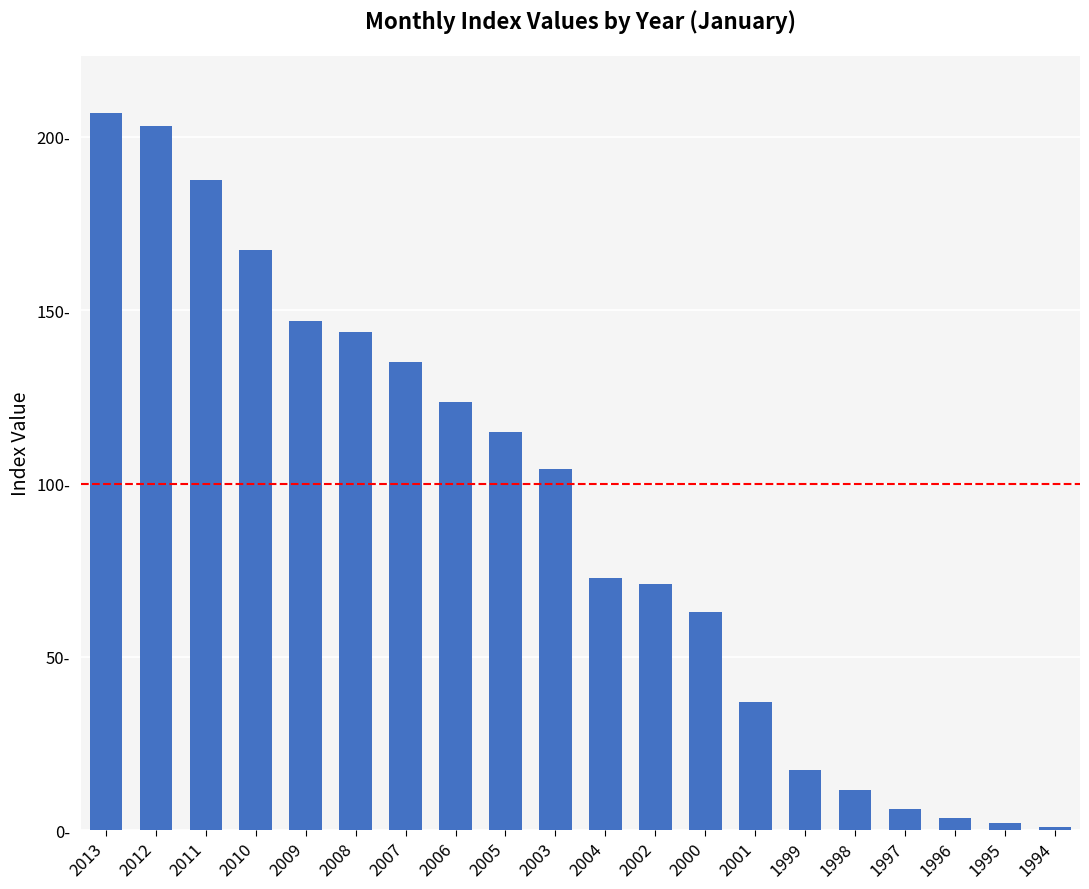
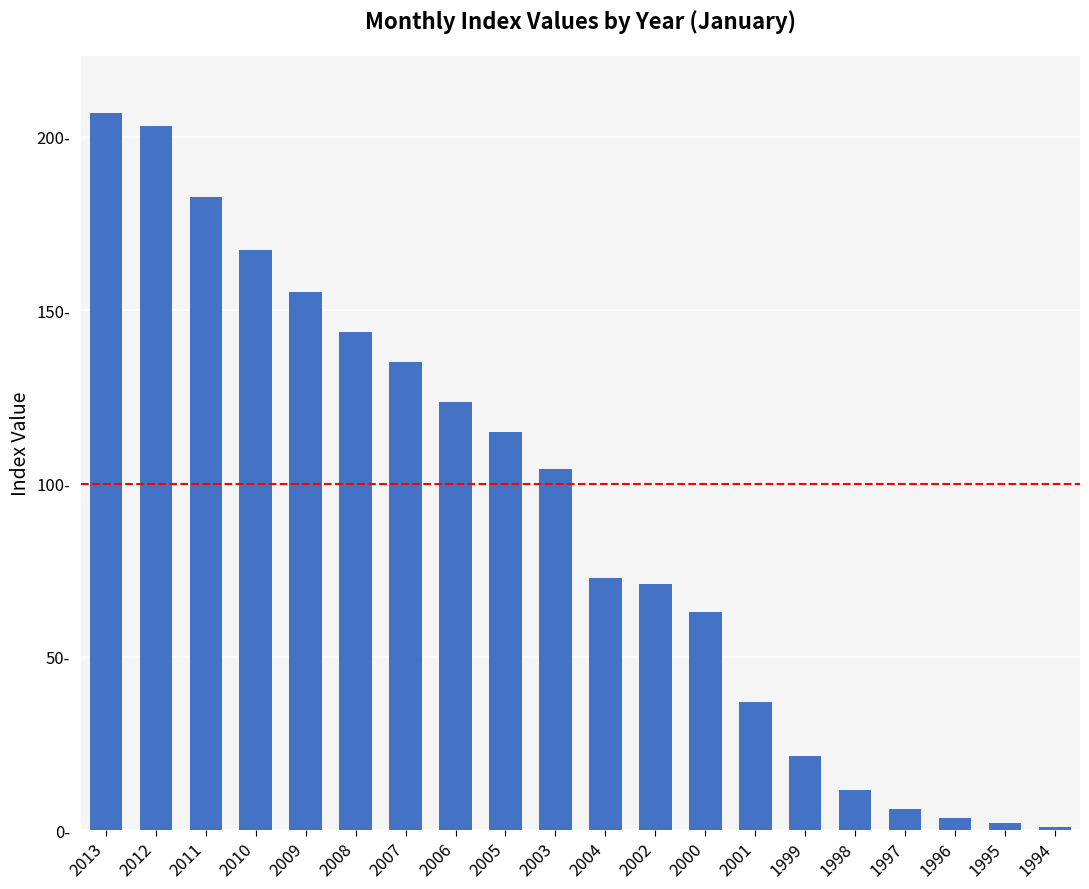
  {
    "2013": "207-",
    "2012": "203-",
-   "2011": "188-",
+   "2011": "183-",
    "2010": "167-",
-   "2009": "147-",
+   "2009": "155-",
    "2008": "144-",
    "2007": "135-",
    "2006": "124-",
    "2005": "115-",
    "2003": "104-",
    "2004": "73-",
    "2002": "71-",
    "2000": "63-",
    "2001": "37-",
-   "1999": "17-",
+   "1999": "21-",
    "1998": "12-",
    "1997": "6-",
    "1996": "3-",
    "1995": "2-",
    "1994": "1-"
  }
